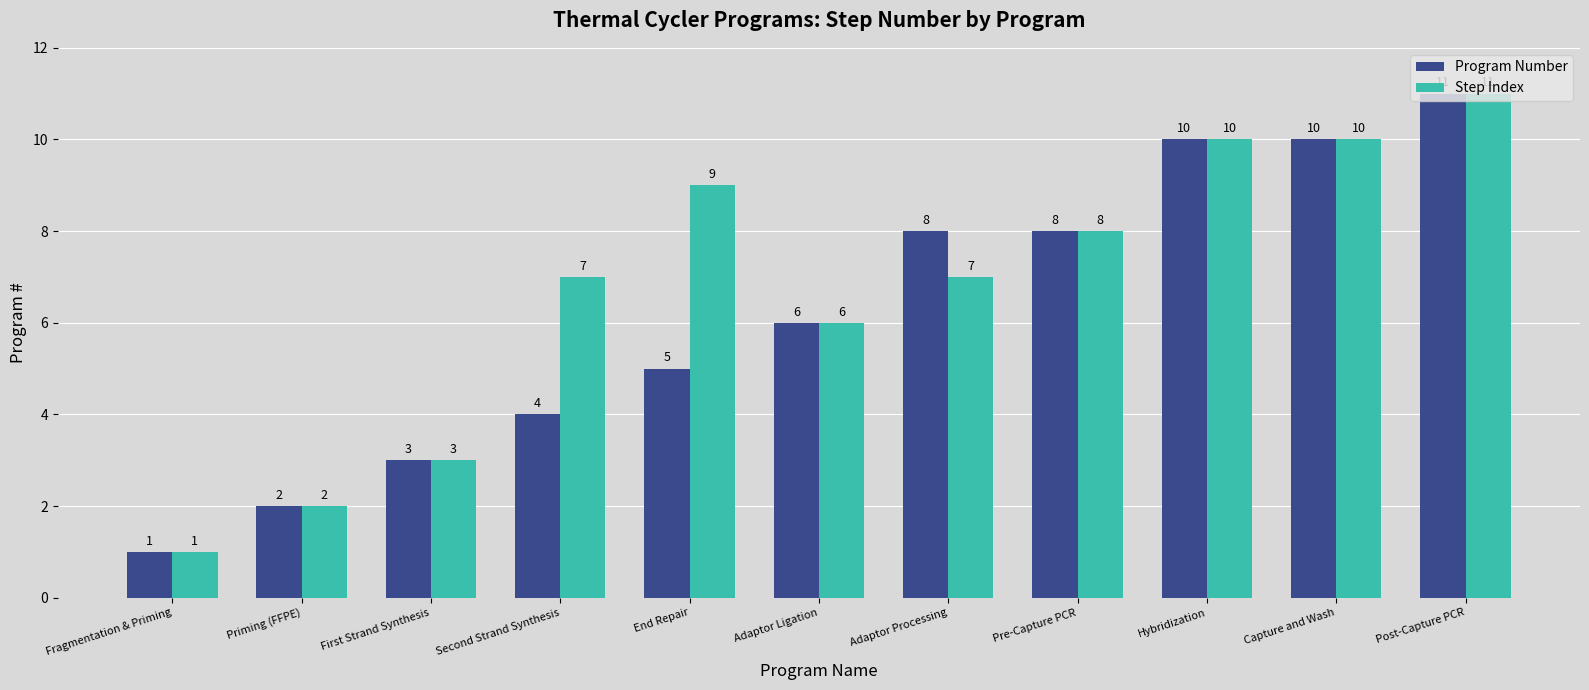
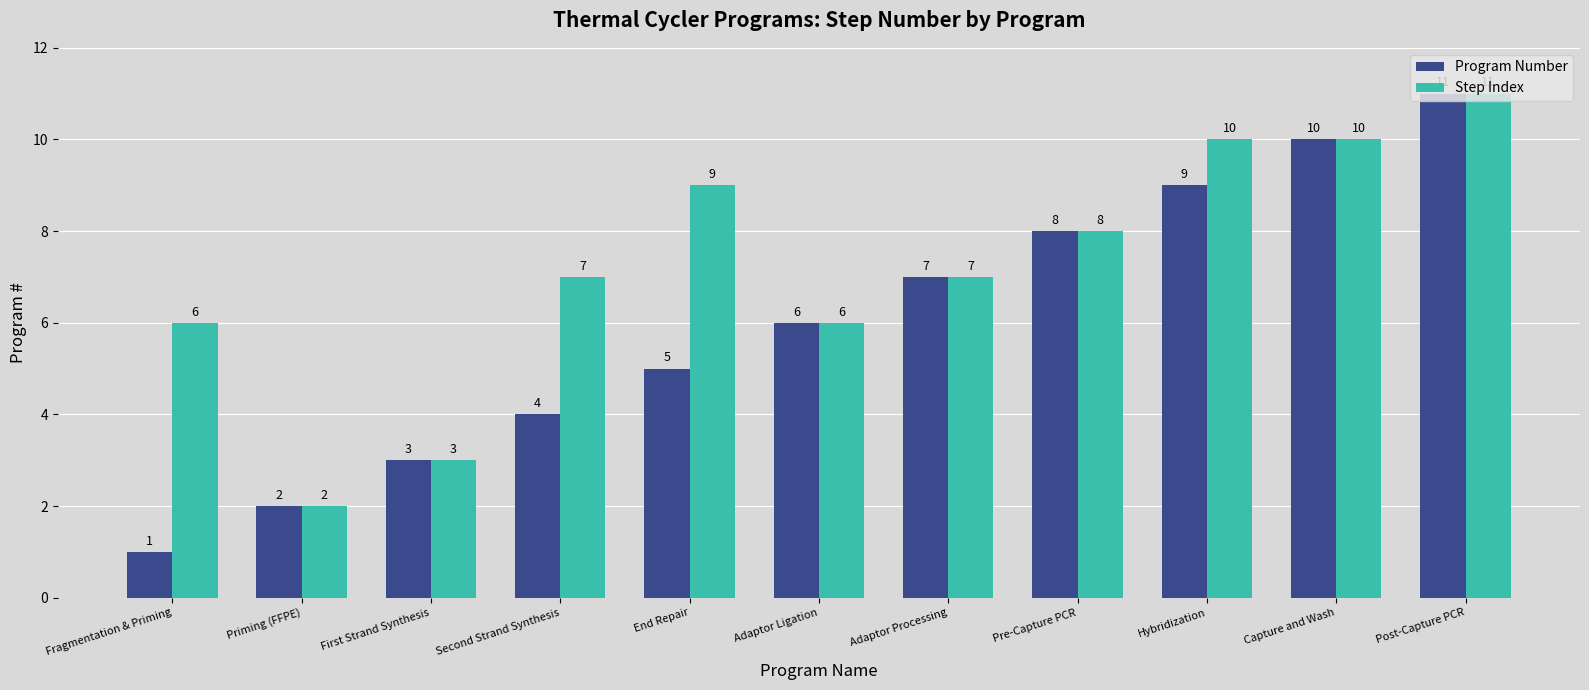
  {
    "Program Number": {
      "Fragmentation & Priming": 1,
      "Priming (FFPE)": 2,
      "First Strand Synthesis": 3,
      "Second Strand Synthesis": 4,
      "End Repair": 5,
      "Adaptor Ligation": 6,
-     "Adaptor Processing": 8,
+     "Adaptor Processing": 7,
      "Pre-Capture PCR": 8,
-     "Hybridization": 10,
+     "Hybridization": 9,
      "Capture and Wash": 10
    },
    "Step Index": {
-     "Fragmentation & Priming": 1,
+     "Fragmentation & Priming": 6,
      "Priming (FFPE)": 2,
      "First Strand Synthesis": 3,
      "Second Strand Synthesis": 7,
      "End Repair": 9,
      "Adaptor Ligation": 6,
      "Adaptor Processing": 7,
      "Pre-Capture PCR": 8,
      "Hybridization": 10,
      "Capture and Wash": 10
    }
  }
